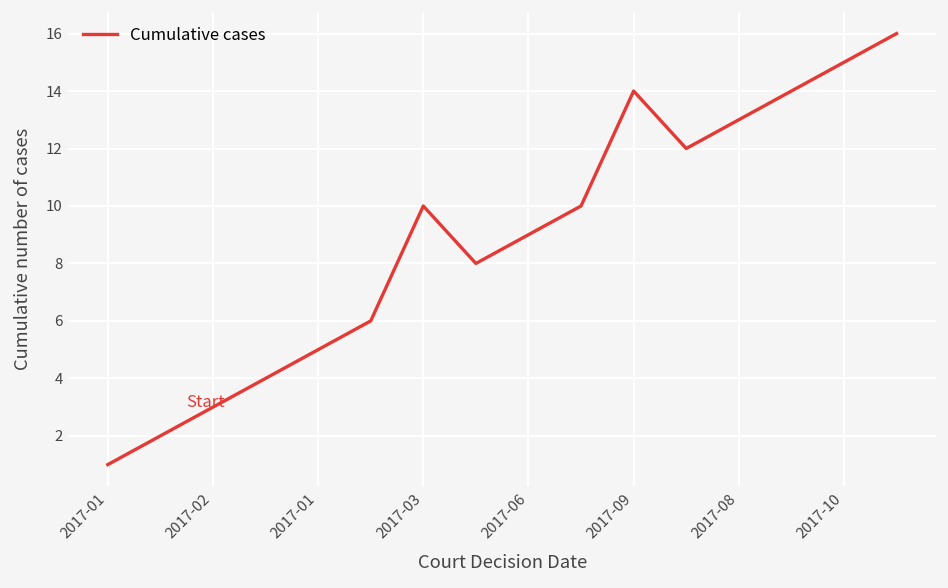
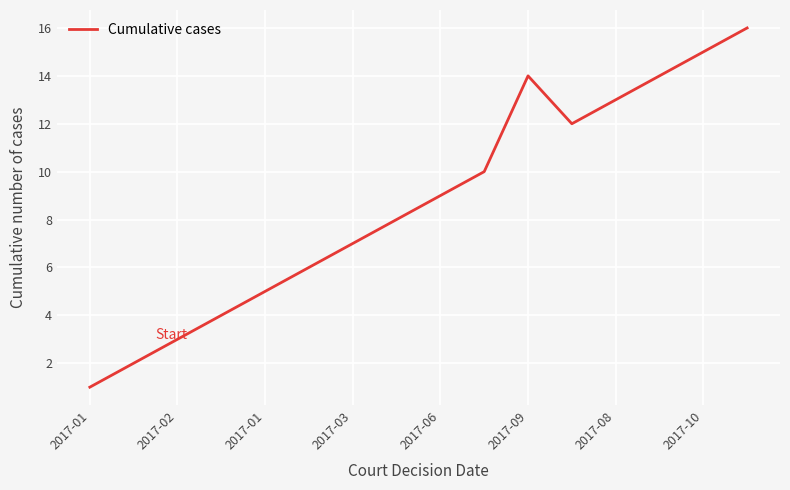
  {
-   "2017-03": 10,
+   "2017-03": 7,
    "2017-09": 14,
    "2017-08": 13
  }
